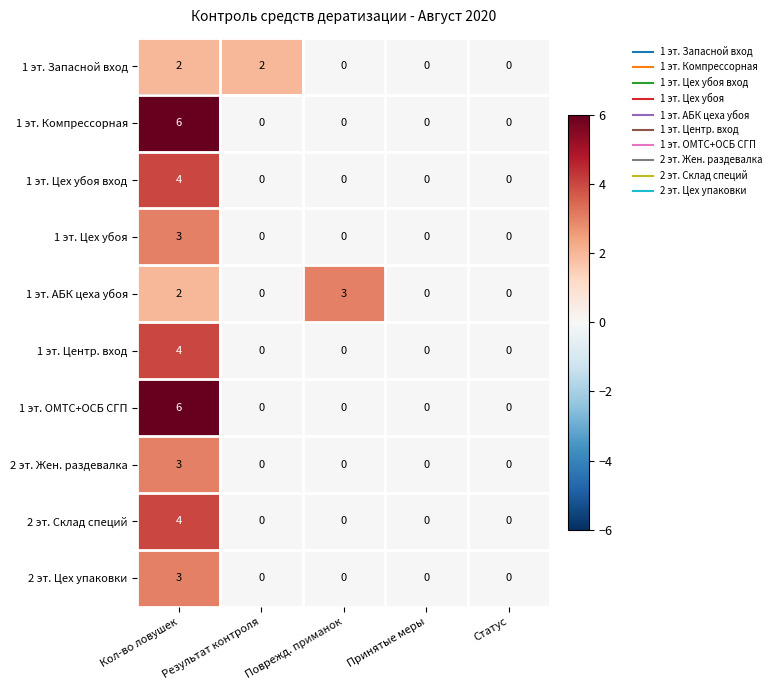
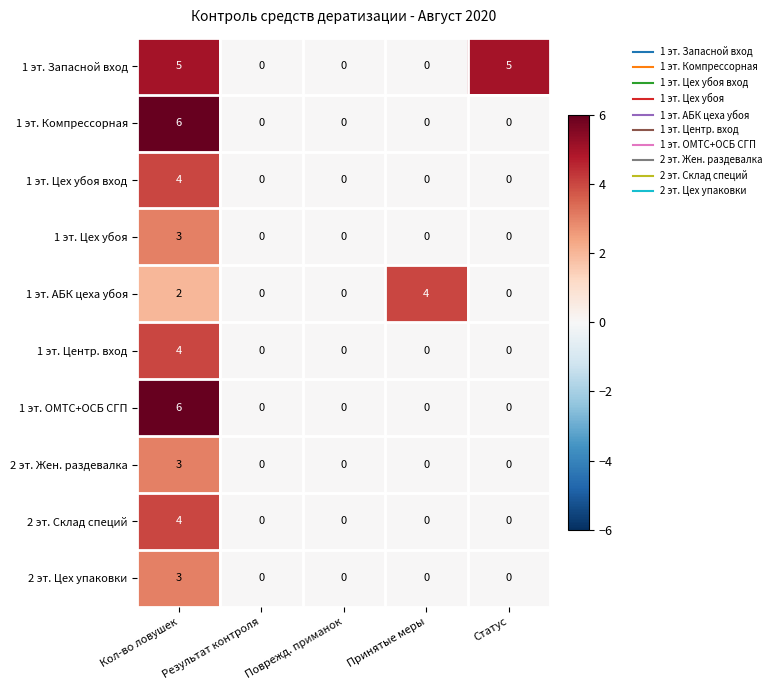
  {
    "1 эт. Запасной вход": {
-     "Кол-во ловушек": 2,
-     "Результат контроля": 2,
+     "Кол-во ловушек": 5,
+     "Результат контроля": 0,
      "Поврежд. приманок": 0,
      "Принятые меры": 0,
-     "Статус": 0
+     "Статус": 5
    },
    "1 эт. Компрессорная": {
      "Кол-во ловушек": 6,
      "Результат контроля": 0,
      "Поврежд. приманок": 0,
      "Принятые меры": 0,
      "Статус": 0
    },
    "1 эт. Цех убоя вход": {
      "Кол-во ловушек": 4,
      "Результат контроля": 0,
      "Поврежд. приманок": 0,
      "Принятые меры": 0,
      "Статус": 0
    },
    "1 эт. Цех убоя": {
      "Кол-во ловушек": 3,
      "Результат контроля": 0,
      "Поврежд. приманок": 0,
      "Принятые меры": 0,
      "Статус": 0
    },
    "1 эт. АБК цеха убоя": {
      "Кол-во ловушек": 2,
      "Результат контроля": 0,
-     "Поврежд. приманок": 3,
-     "Принятые меры": 0,
+     "Поврежд. приманок": 0,
+     "Принятые меры": 4,
      "Статус": 0
    },
    "1 эт. Центр. вход": {
      "Кол-во ловушек": 4,
      "Результат контроля": 0,
      "Поврежд. приманок": 0,
      "Принятые меры": 0,
      "Статус": 0
    },
    "1 эт. ОМТС+ОСБ СГП": {
      "Кол-во ловушек": 6,
      "Результат контроля": 0,
      "Поврежд. приманок": 0,
      "Принятые меры": 0,
      "Статус": 0
    },
    "2 эт. Жен. раздевалка": {
      "Кол-во ловушек": 3,
      "Результат контроля": 0,
      "Поврежд. приманок": 0,
      "Принятые меры": 0,
      "Статус": 0
    },
    "2 эт. Склад специй": {
      "Кол-во ловушек": 4,
      "Результат контроля": 0,
      "Поврежд. приманок": 0,
      "Принятые меры": 0,
      "Статус": 0
    },
    "2 эт. Цех упаковки": {
      "Кол-во ловушек": 3,
      "Результат контроля": 0,
      "Поврежд. приманок": 0,
      "Принятые меры": 0,
      "Статус": 0
    }
  }
